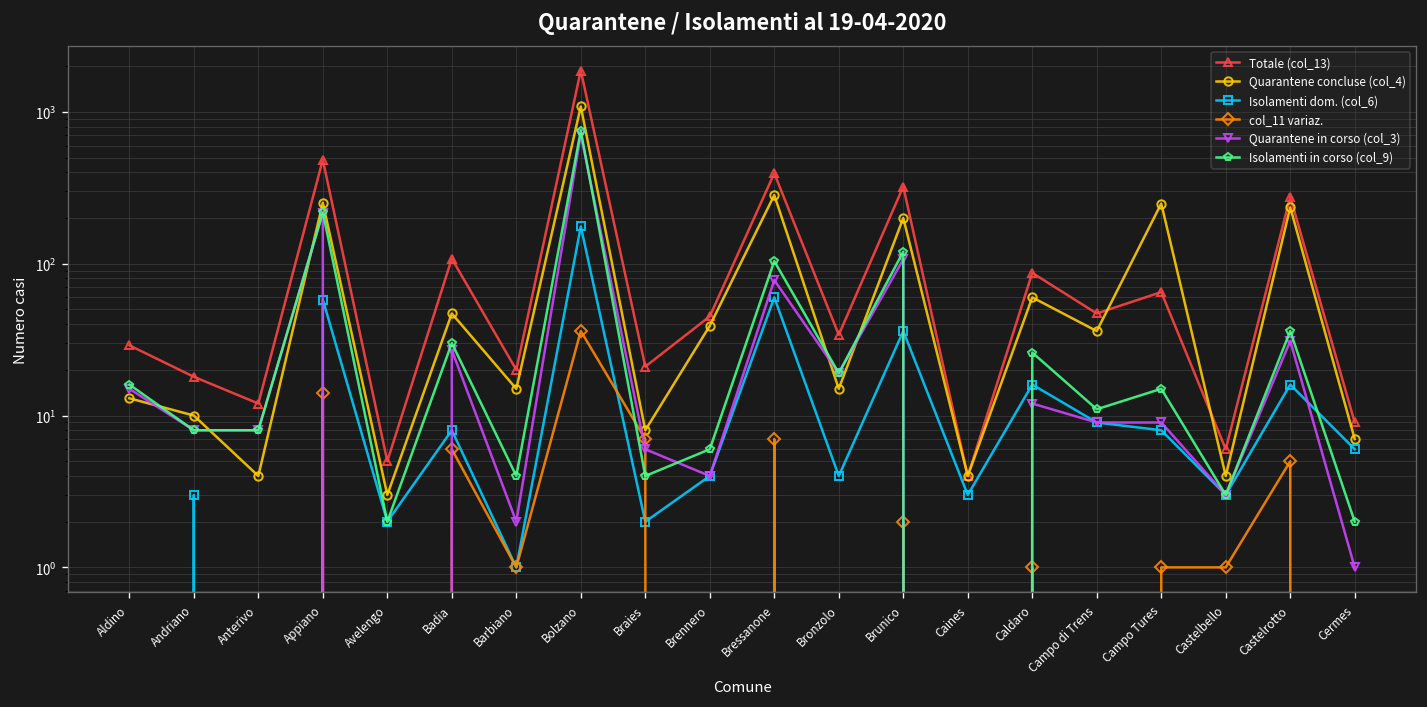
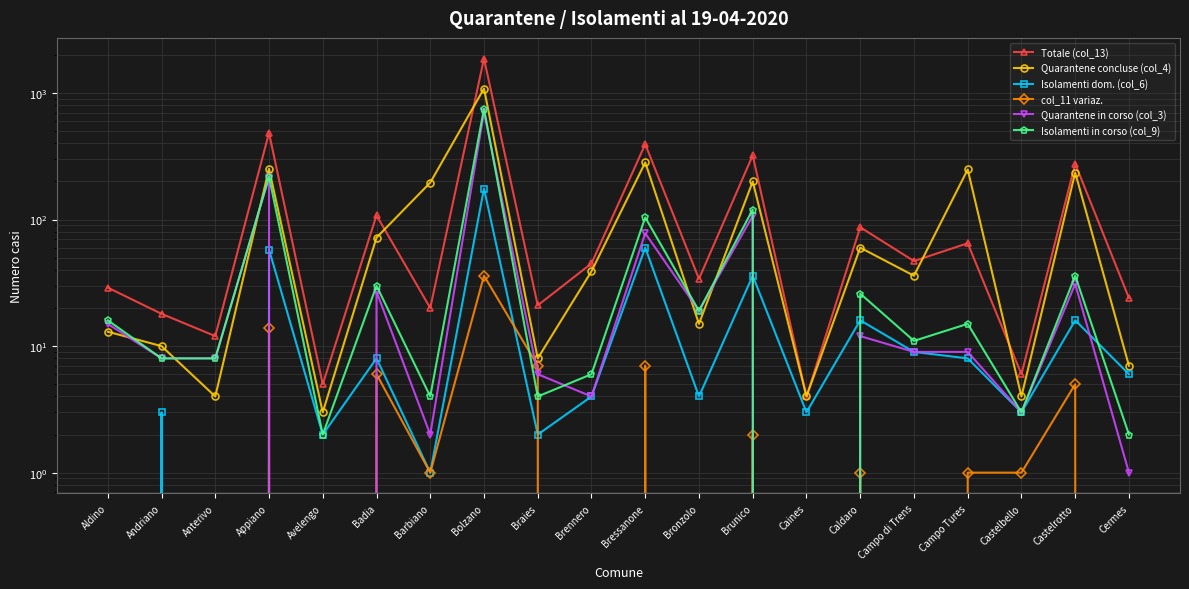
  {
    "Totale (col_13)": {
      "Aldino": 29,
      "Andriano": 18,
      "Anterivo": 12,
      "Appiano": 480,
      "Avelengo": 5,
      "Badia": 110,
      "Barbiano": 20,
      "Bolzano": 1900,
      "Braies": 21,
      "Brennero": 45,
      "Bressanone": 390,
      "Bronzolo": 34,
      "Brunico": 320,
      "Caldaro": 90,
      "Campo di Trens": 47,
      "Campo Tures": 70,
      "Castelbello": 6,
      "Castelrotto": 280,
-     "Cermes": 9
+     "Cermes": 24
    },
    "Quarantene concluse (col_4)": {
      "Aldino": 13,
      "Andriano": 10,
      "Anterivo": 4,
      "Appiano": 250,
      "Avelengo": 3,
-     "Badia": 47,
-     "Barbiano": 15,
+     "Badia": 70,
+     "Barbiano": 200,
      "Bolzano": 1100,
      "Braies": 8,
      "Brennero": 39,
      "Bressanone": 280,
      "Bronzolo": 15,
      "Brunico": 200,
      "Caldaro": 60,
      "Campo di Trens": 36,
      "Campo Tures": 250,
      "Castelbello": 4,
      "Castelrotto": 240,
      "Cermes": 7
    },
    "Isolamenti dom. (col_6)": {
      "Andriano": 3,
      "Appiano": 60,
      "Badia": 8,
      "Bolzano": 180,
      "Braies": 2,
      "Bressanone": 60,
      "Bronzolo": 4,
      "Brunico": 36,
      "Caines": 3,
      "Caldaro": 16,
      "Campo Tures": 8,
      "Castelrotto": 16,
      "Cermes": 6
    },
    "col_11 variaz.": {
      "Appiano": 14,
      "Badia": 6,
      "Bolzano": 36,
      "Braies": 7,
      "Bressanone": 7,
      "Brunico": 2,
      "Caldaro": 1,
      "Campo Tures": 1,
      "Castelbello": 1,
      "Castelrotto": 5
    },
    "Quarantene in corso (col_3)": {
      "Aldino": 15,
      "Badia": 27,
      "Barbiano": 2,
      "Bolzano": 700,
      "Braies": 6,
      "Bressanone": 80,
      "Brunico": 110,
      "Caldaro": 12,
      "Campo Tures": 9,
      "Castelrotto": 31,
      "Cermes": 1
    },
    "Isolamenti in corso (col_9)": {
      "Aldino": 16,
      "Badia": 30,
      "Barbiano": 4,
      "Bolzano": 800,
      "Braies": 4,
      "Brennero": 6,
      "Bressanone": 100,
      "Brunico": 120,
      "Caldaro": 26,
      "Campo di Trens": 11,
      "Campo Tures": 15,
      "Castelrotto": 36,
      "Cermes": 2
    }
  }
